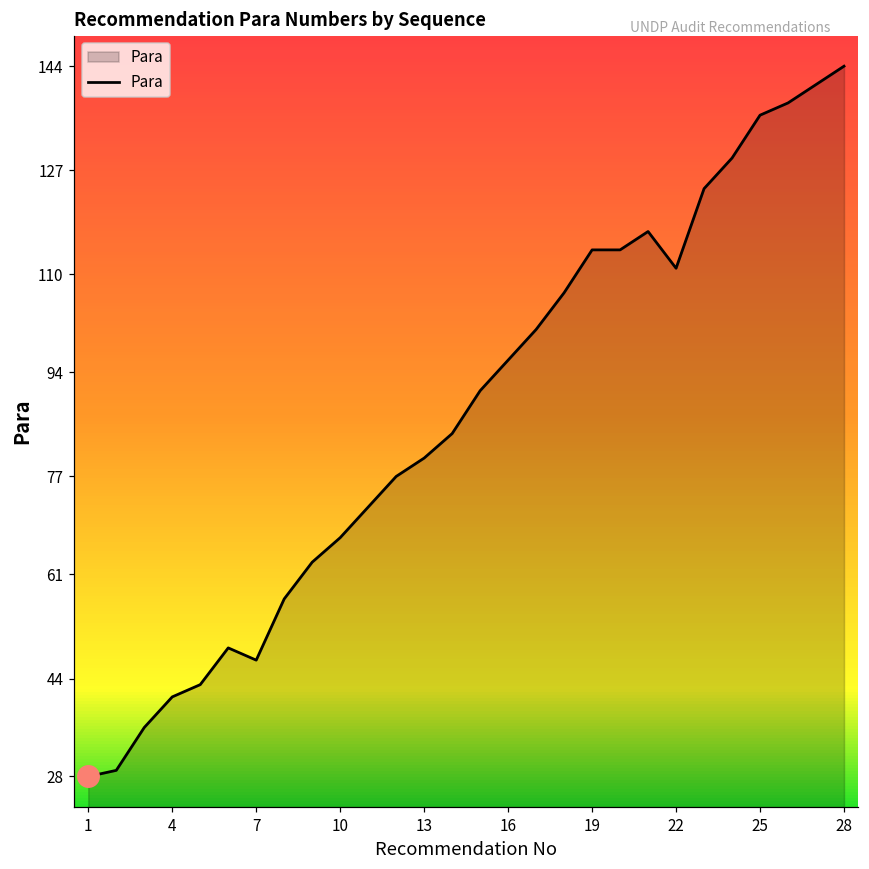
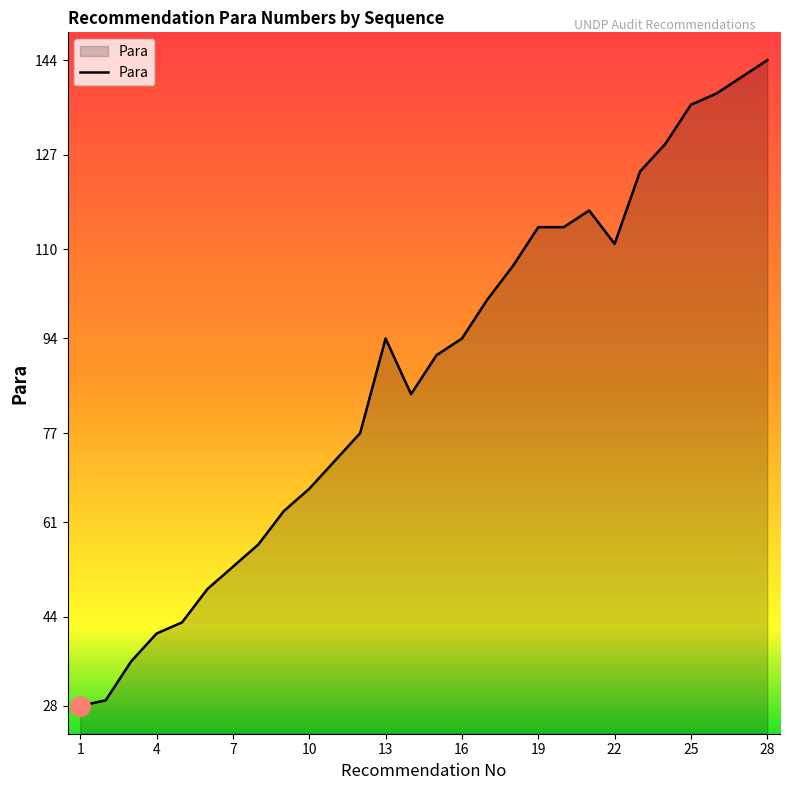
  {
    "Para": {
      "4": 41,
-     "7": 47,
+     "7": 53,
      "10": 67,
-     "13": 80,
-     "16": 96,
+     "13": 94,
+     "16": 94,
      "19": 114,
      "22": 111,
      "25": 136,
      "28": 144
    }
  }
